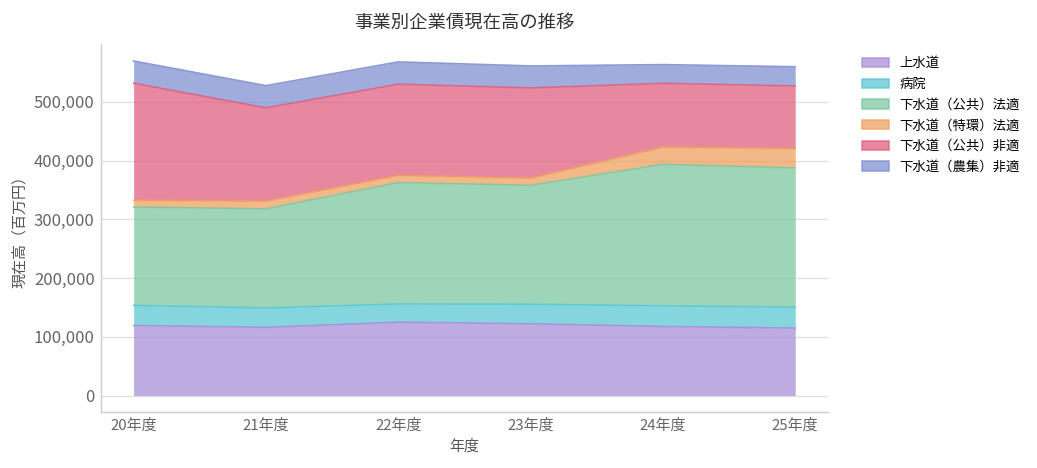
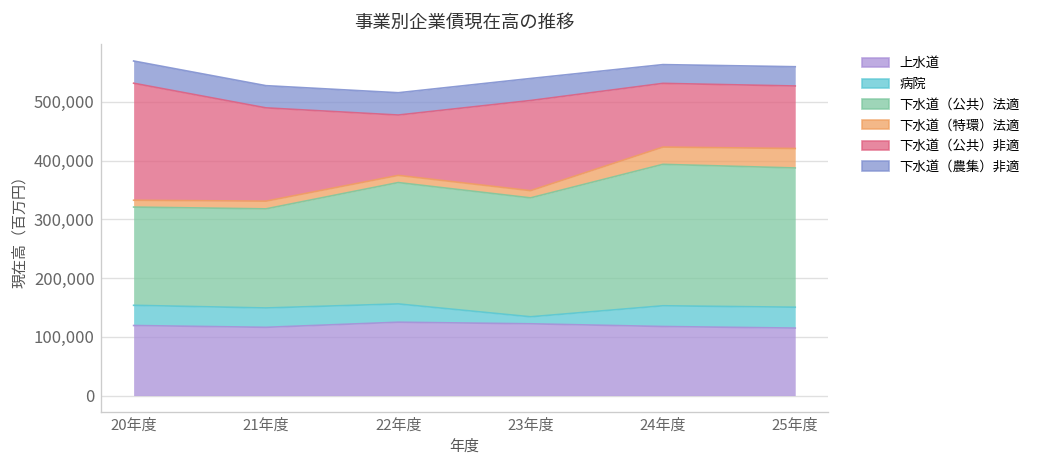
  {
    "病院": {
      "20年度": "30,000",
      "21年度": "30,000",
      "22年度": "30,000",
-     "23年度": "30,000",
+     "23年度": "10,000",
      "24年度": "40,000",
      "25年度": "40,000"
    },
    "下水道（公共）法適": {
      "20年度": "170,000",
      "21年度": "170,000",
      "22年度": "210,000",
      "23年度": "200,000",
      "24年度": "240,000",
      "25年度": "240,000"
    },
    "下水道（特環）法適": {
      "20年度": "10,000",
      "21年度": "10,000",
      "22年度": "10,000",
      "23年度": "10,000",
      "24年度": "30,000",
      "25年度": "30,000"
    },
    "下水道（公共）非適": {
      "20年度": "200,000",
      "21年度": "160,000",
-     "22年度": "160,000",
+     "22年度": "100,000",
      "23年度": "150,000",
      "24年度": "110,000",
      "25年度": "110,000"
    }
  }
